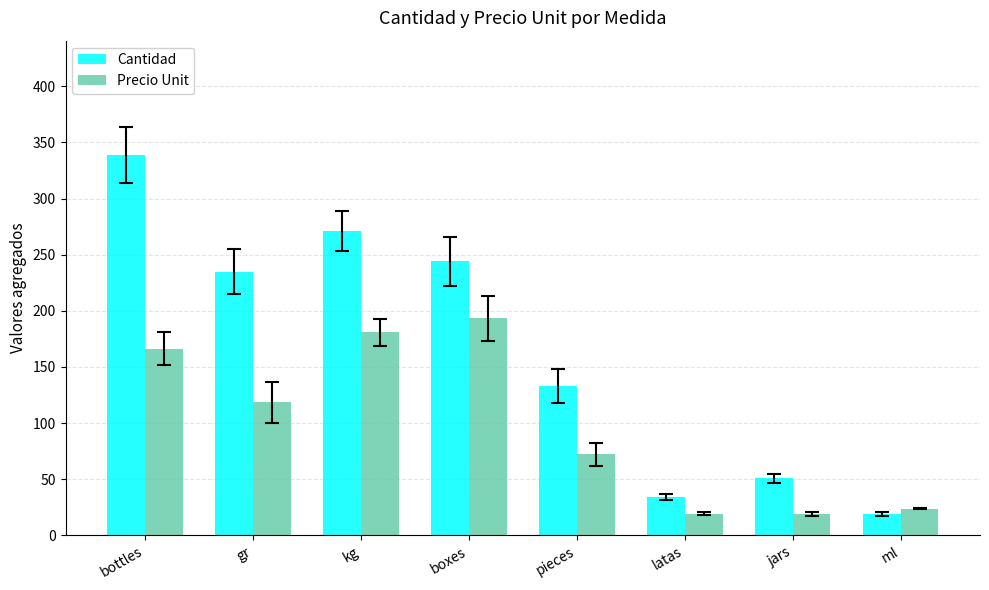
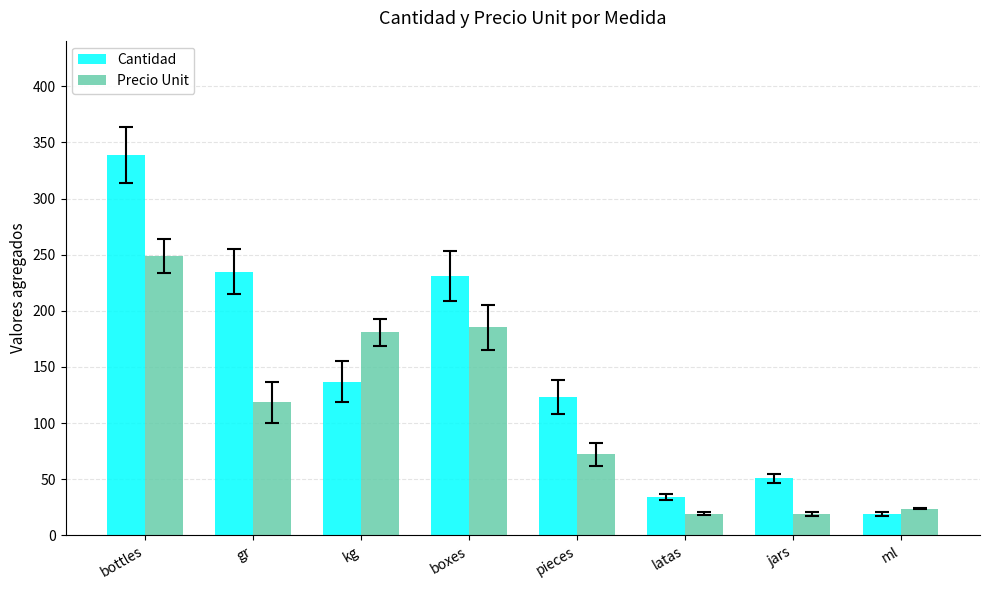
  {
    "Cantidad": {
      "bottles": 339,
      "gr": 235,
-     "kg": 271,
-     "boxes": 244,
-     "pieces": 133,
+     "kg": 137,
+     "boxes": 231,
+     "pieces": 123,
      "latas": 34,
      "jars": 51,
      "ml": 19
    },
    "Precio Unit": {
-     "bottles": 166,
+     "bottles": 249,
      "gr": 118,
      "kg": 181,
-     "boxes": 193,
+     "boxes": 185,
      "pieces": 72,
      "latas": 19,
      "jars": 19,
      "ml": 24
    }
  }
